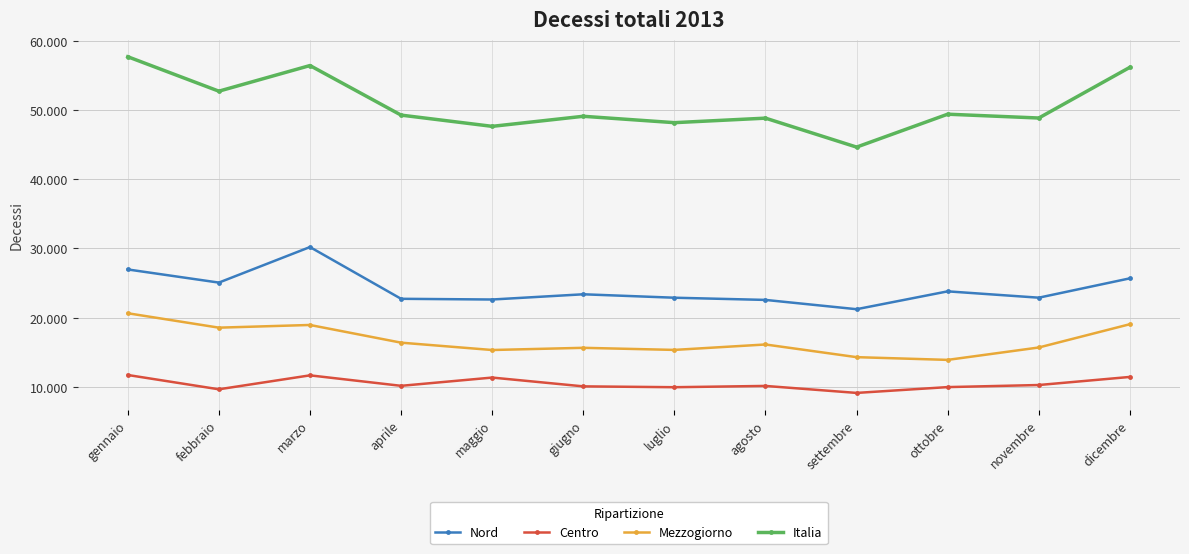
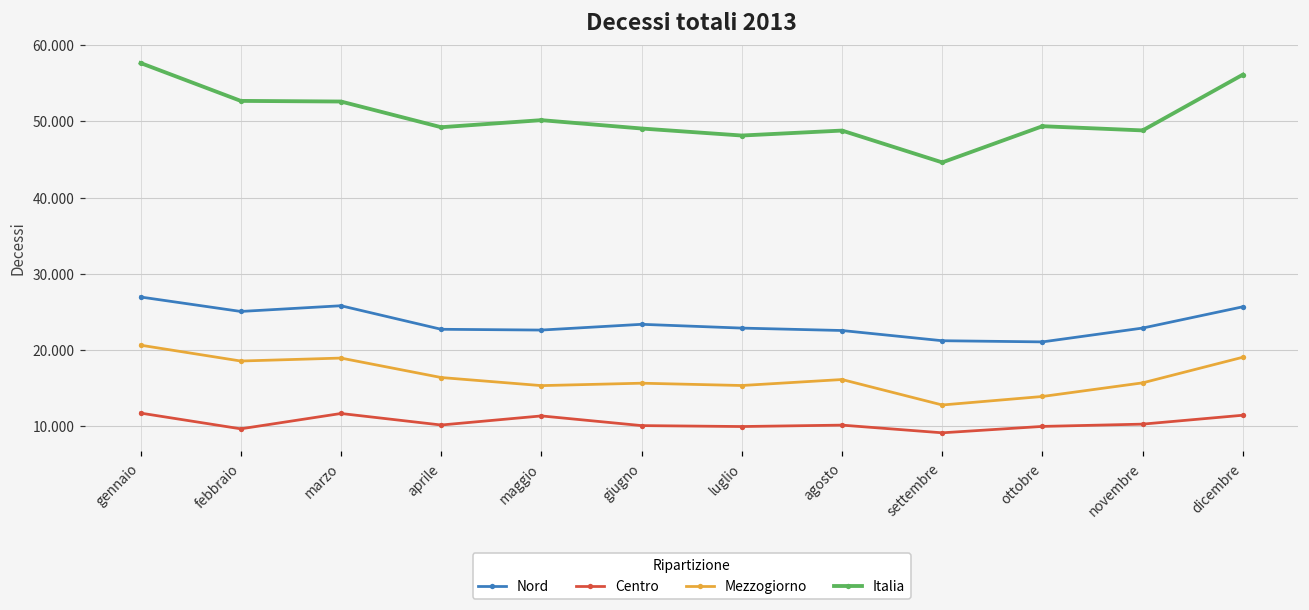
  {
    "Nord": {
      "gennaio": 27,
      "febbraio": 25,
-     "marzo": 30,
+     "marzo": 26,
      "aprile": 23,
      "maggio": 23,
      "giugno": 23,
      "luglio": 23,
      "agosto": 23,
      "settembre": 21,
-     "ottobre": 24,
+     "ottobre": 21,
      "novembre": 23,
      "dicembre": 26
    },
    "Centro": {
      "gennaio": 12,
      "febbraio": 10,
      "marzo": 12,
      "aprile": 10,
      "maggio": 11,
      "giugno": 10,
      "luglio": 10,
      "agosto": 10,
      "settembre": 9,
      "ottobre": 10,
      "novembre": 10,
      "dicembre": 11
    },
    "Mezzogiorno": {
      "gennaio": 21,
      "febbraio": 19,
      "marzo": 19,
      "aprile": 16,
      "maggio": 15,
      "giugno": 16,
      "luglio": 15,
      "agosto": 16,
-     "settembre": 14,
+     "settembre": 13,
      "ottobre": 14,
      "novembre": 16,
      "dicembre": 19
    },
    "Italia": {
      "gennaio": 58,
      "febbraio": 53,
-     "marzo": 56,
+     "marzo": 53,
      "aprile": 49,
-     "maggio": 48,
+     "maggio": 50,
      "giugno": 49,
      "luglio": 48,
      "agosto": 49,
      "settembre": 45,
      "ottobre": 49,
      "novembre": 49,
      "dicembre": 56
    }
  }
